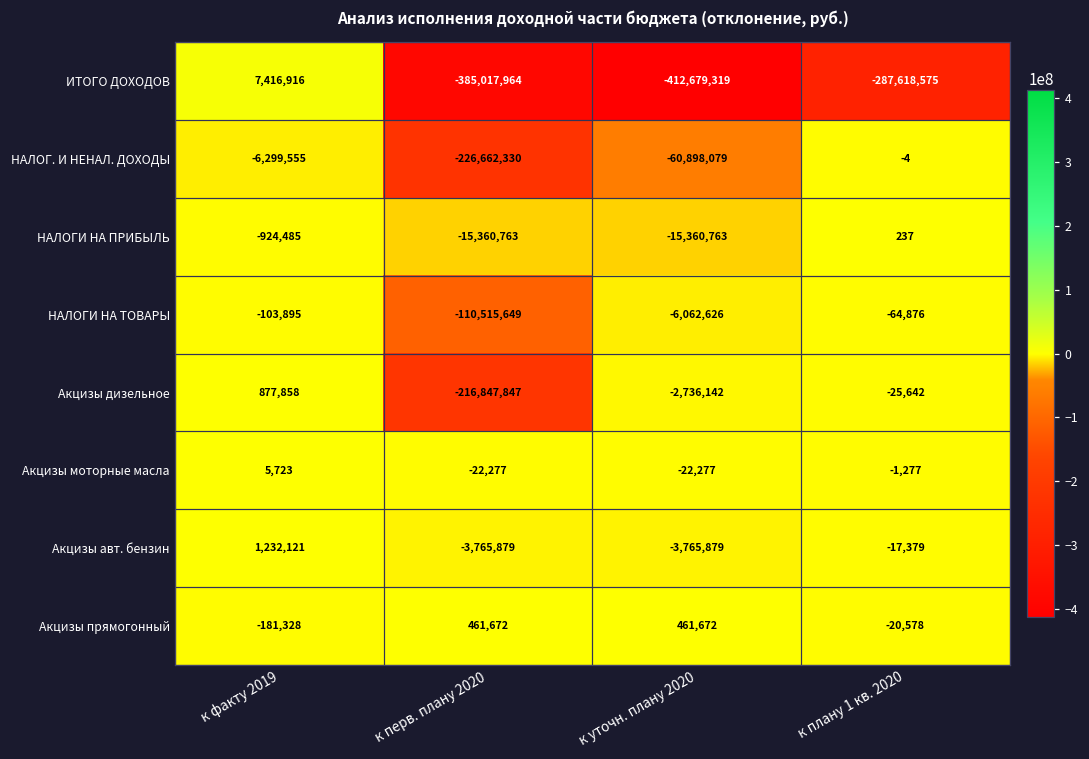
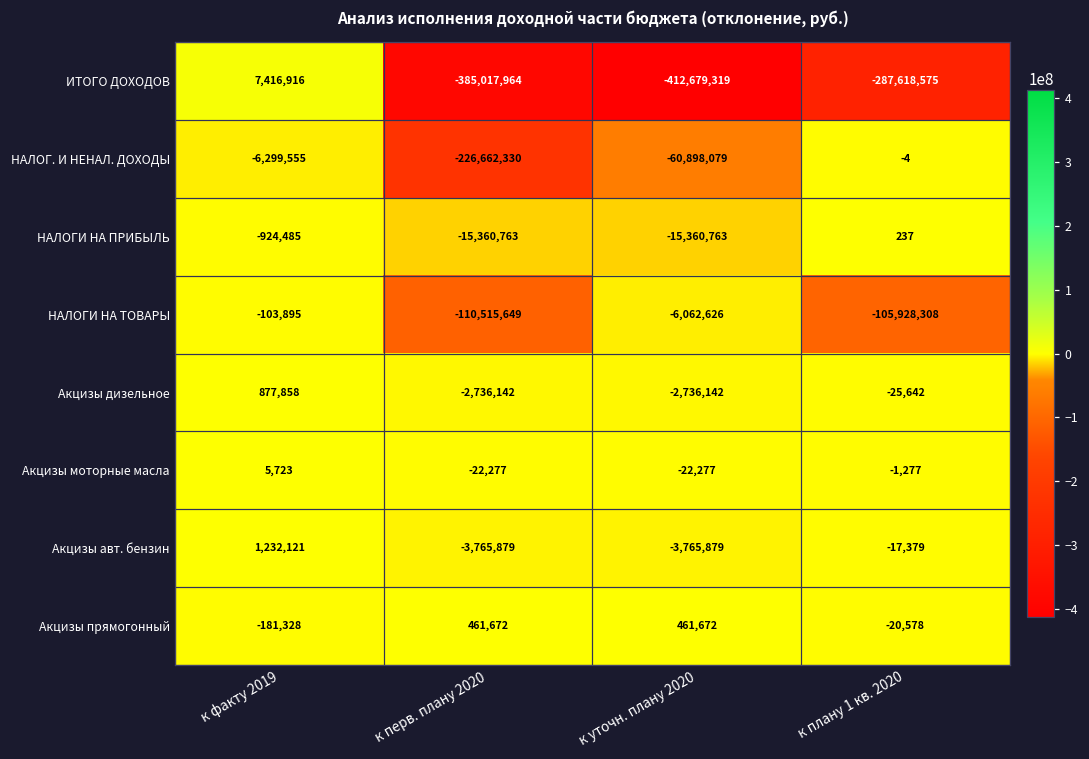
  {
    "ИТОГО ДОХОДОВ": {
      "к факту 2019": "7,416,916",
      "к перв. плану 2020": "-385,017,964",
      "к уточн. плану 2020": "-412,679,319",
      "к плану 1 кв. 2020": "-287,618,575"
    },
    "НАЛОГ. И НЕНАЛ. ДОХОДЫ": {
      "к факту 2019": "-6,299,555",
      "к перв. плану 2020": "-226,662,330",
      "к уточн. плану 2020": "-60,898,079",
      "к плану 1 кв. 2020": "-4"
    },
    "НАЛОГИ НА ПРИБЫЛЬ": {
      "к факту 2019": "-924,485",
      "к перв. плану 2020": "-15,360,763",
      "к уточн. плану 2020": "-15,360,763",
      "к плану 1 кв. 2020": "237"
    },
    "НАЛОГИ НА ТОВАРЫ": {
      "к факту 2019": "-103,895",
      "к перв. плану 2020": "-110,515,649",
      "к уточн. плану 2020": "-6,062,626",
-     "к плану 1 кв. 2020": "-64,876"
+     "к плану 1 кв. 2020": "-105,928,308"
    },
    "Акцизы дизельное": {
      "к факту 2019": "877,858",
-     "к перв. плану 2020": "-216,847,847",
+     "к перв. плану 2020": "-2,736,142",
      "к уточн. плану 2020": "-2,736,142",
      "к плану 1 кв. 2020": "-25,642"
    },
    "Акцизы моторные масла": {
      "к факту 2019": "5,723",
      "к перв. плану 2020": "-22,277",
      "к уточн. плану 2020": "-22,277",
      "к плану 1 кв. 2020": "-1,277"
    },
    "Акцизы авт. бензин": {
      "к факту 2019": "1,232,121",
      "к перв. плану 2020": "-3,765,879",
      "к уточн. плану 2020": "-3,765,879",
      "к плану 1 кв. 2020": "-17,379"
    },
    "Акцизы прямогонный": {
      "к факту 2019": "-181,328",
      "к перв. плану 2020": "461,672",
      "к уточн. плану 2020": "461,672",
      "к плану 1 кв. 2020": "-20,578"
    }
  }
